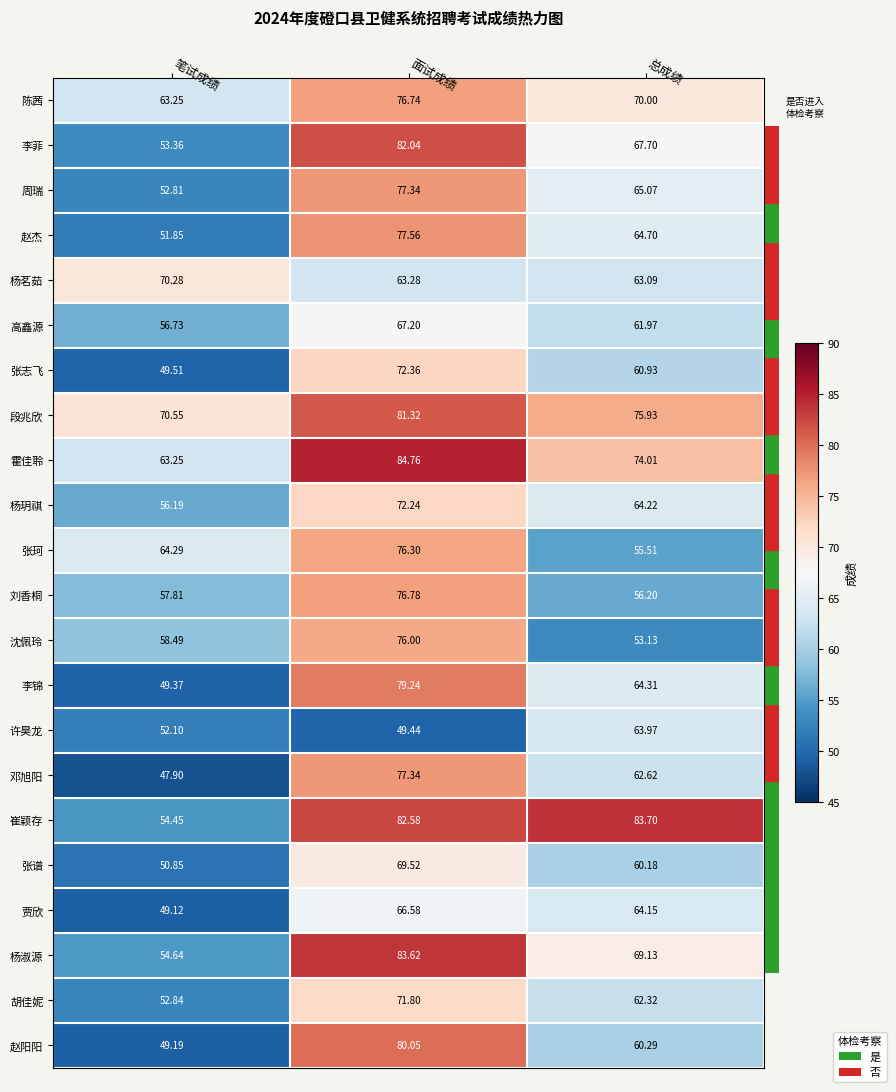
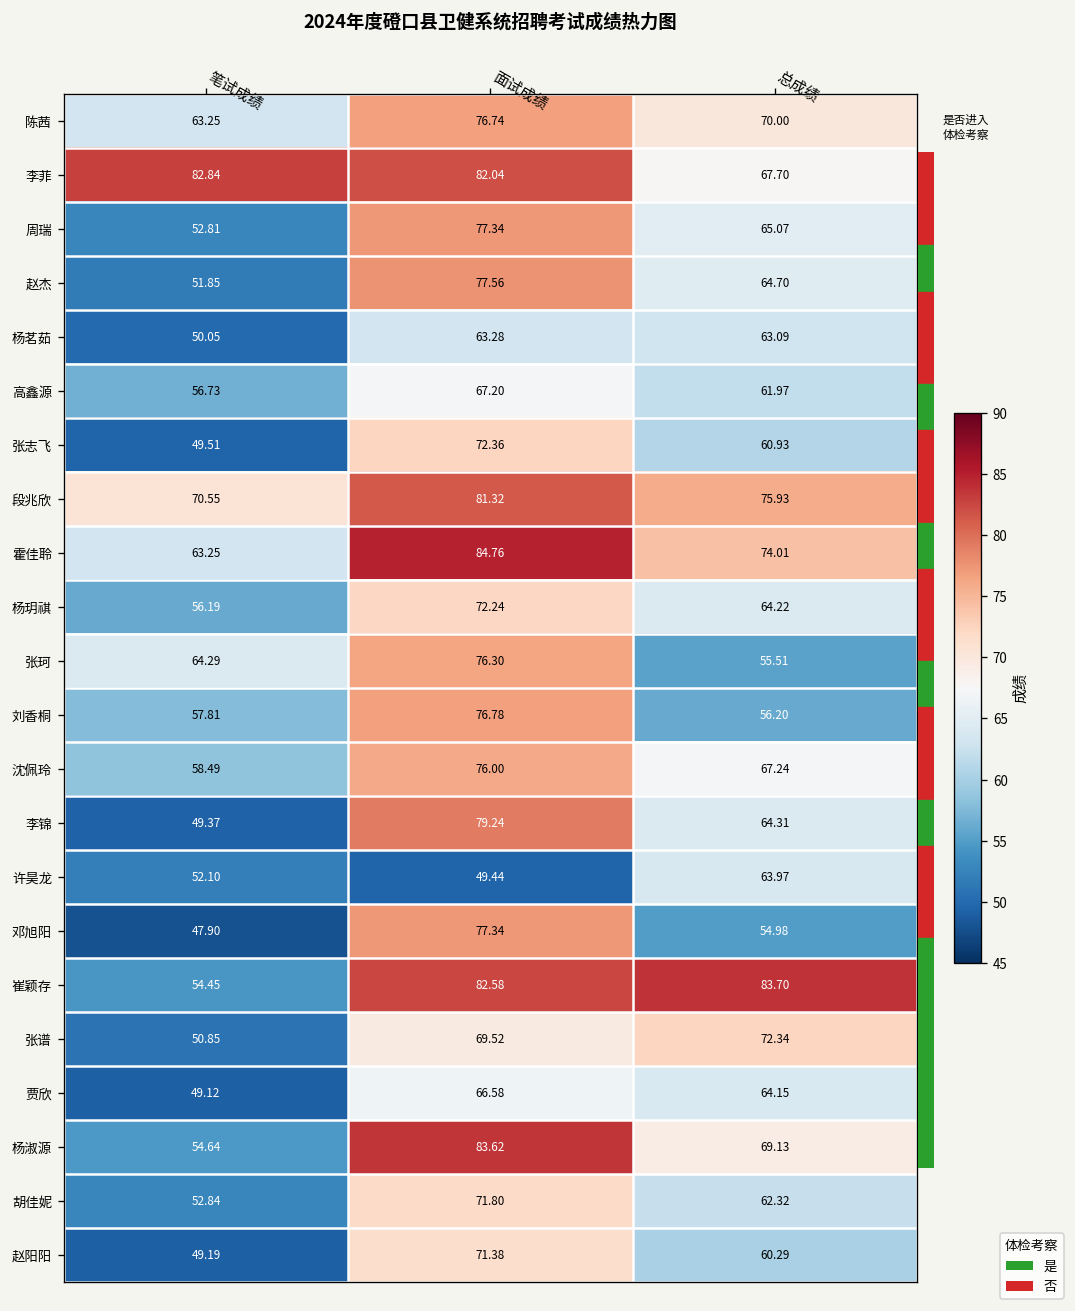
  {
    "陈茜": {
      "笔试成绩": 63.25,
      "面试成绩": 76.74,
      "总成绩": 70.00
    },
    "李菲": {
-     "笔试成绩": 53.36,
+     "笔试成绩": 82.84,
      "面试成绩": 82.04,
      "总成绩": 67.70
    },
    "周瑞": {
      "笔试成绩": 52.81,
      "面试成绩": 77.34,
      "总成绩": 65.07
    },
    "赵杰": {
      "笔试成绩": 51.85,
      "面试成绩": 77.56,
      "总成绩": 64.70
    },
    "杨茗茹": {
-     "笔试成绩": 70.28,
+     "笔试成绩": 50.05,
      "面试成绩": 63.28,
      "总成绩": 63.09
    },
    "高鑫源": {
      "笔试成绩": 56.73,
      "面试成绩": 67.20,
      "总成绩": 61.97
    },
    "张志飞": {
      "笔试成绩": 49.51,
      "面试成绩": 72.36,
      "总成绩": 60.93
    },
    "段兆欣": {
      "笔试成绩": 70.55,
      "面试成绩": 81.32,
      "总成绩": 75.93
    },
    "霍佳聆": {
      "笔试成绩": 63.25,
      "面试成绩": 84.76,
      "总成绩": 74.01
    },
    "杨玥祺": {
      "笔试成绩": 56.19,
      "面试成绩": 72.24,
      "总成绩": 64.22
    },
    "张珂": {
      "笔试成绩": 64.29,
      "面试成绩": 76.30,
      "总成绩": 55.51
    },
    "刘香桐": {
      "笔试成绩": 57.81,
      "面试成绩": 76.78,
      "总成绩": 56.20
    },
    "沈佩玲": {
      "笔试成绩": 58.49,
      "面试成绩": 76.00,
-     "总成绩": 53.13
+     "总成绩": 67.24
    },
    "李锦": {
      "笔试成绩": 49.37,
      "面试成绩": 79.24,
      "总成绩": 64.31
    },
    "许昊龙": {
      "笔试成绩": 52.10,
      "面试成绩": 49.44,
      "总成绩": 63.97
    },
    "邓旭阳": {
      "笔试成绩": 47.90,
      "面试成绩": 77.34,
-     "总成绩": 62.62
+     "总成绩": 54.98
    },
    "崔颖存": {
      "笔试成绩": 54.45,
      "面试成绩": 82.58,
      "总成绩": 83.70
    },
    "张谱": {
      "笔试成绩": 50.85,
      "面试成绩": 69.52,
-     "总成绩": 60.18
+     "总成绩": 72.34
    },
    "贾欣": {
      "笔试成绩": 49.12,
      "面试成绩": 66.58,
      "总成绩": 64.15
    },
    "杨淑源": {
      "笔试成绩": 54.64,
      "面试成绩": 83.62,
      "总成绩": 69.13
    },
    "胡佳妮": {
      "笔试成绩": 52.84,
      "面试成绩": 71.80,
      "总成绩": 62.32
    },
    "赵阳阳": {
      "笔试成绩": 49.19,
-     "面试成绩": 80.05,
+     "面试成绩": 71.38,
      "总成绩": 60.29
    }
  }
